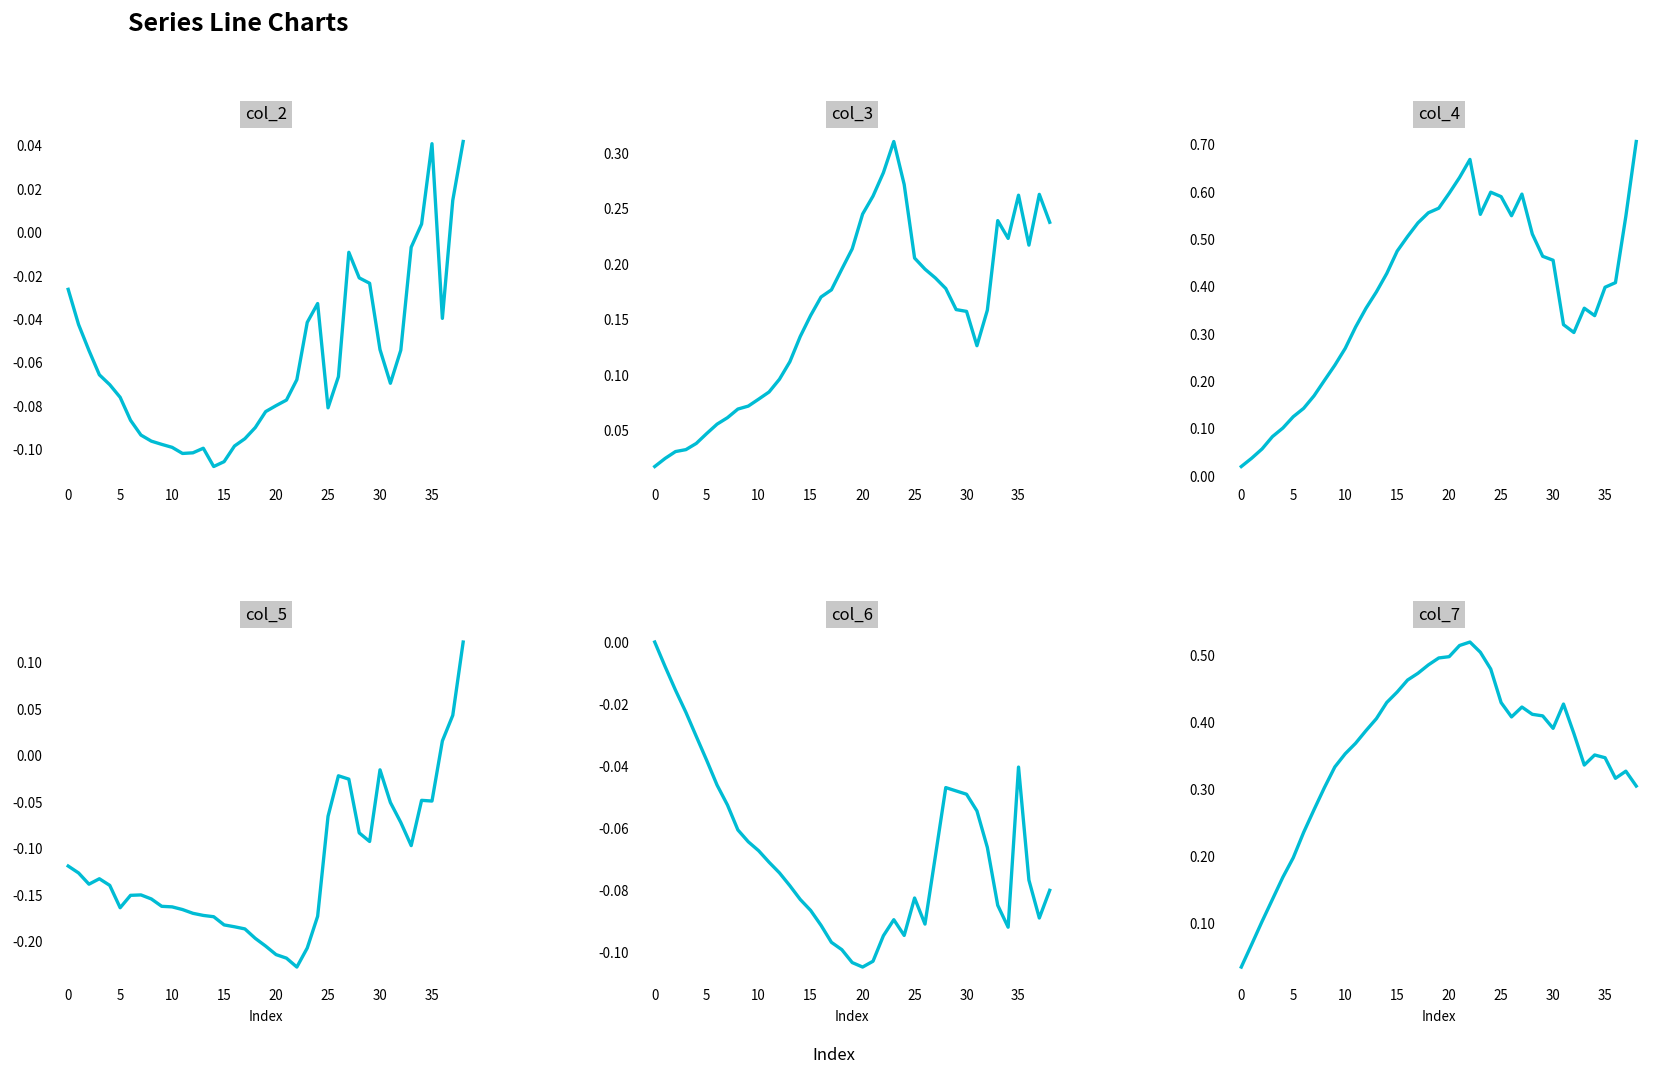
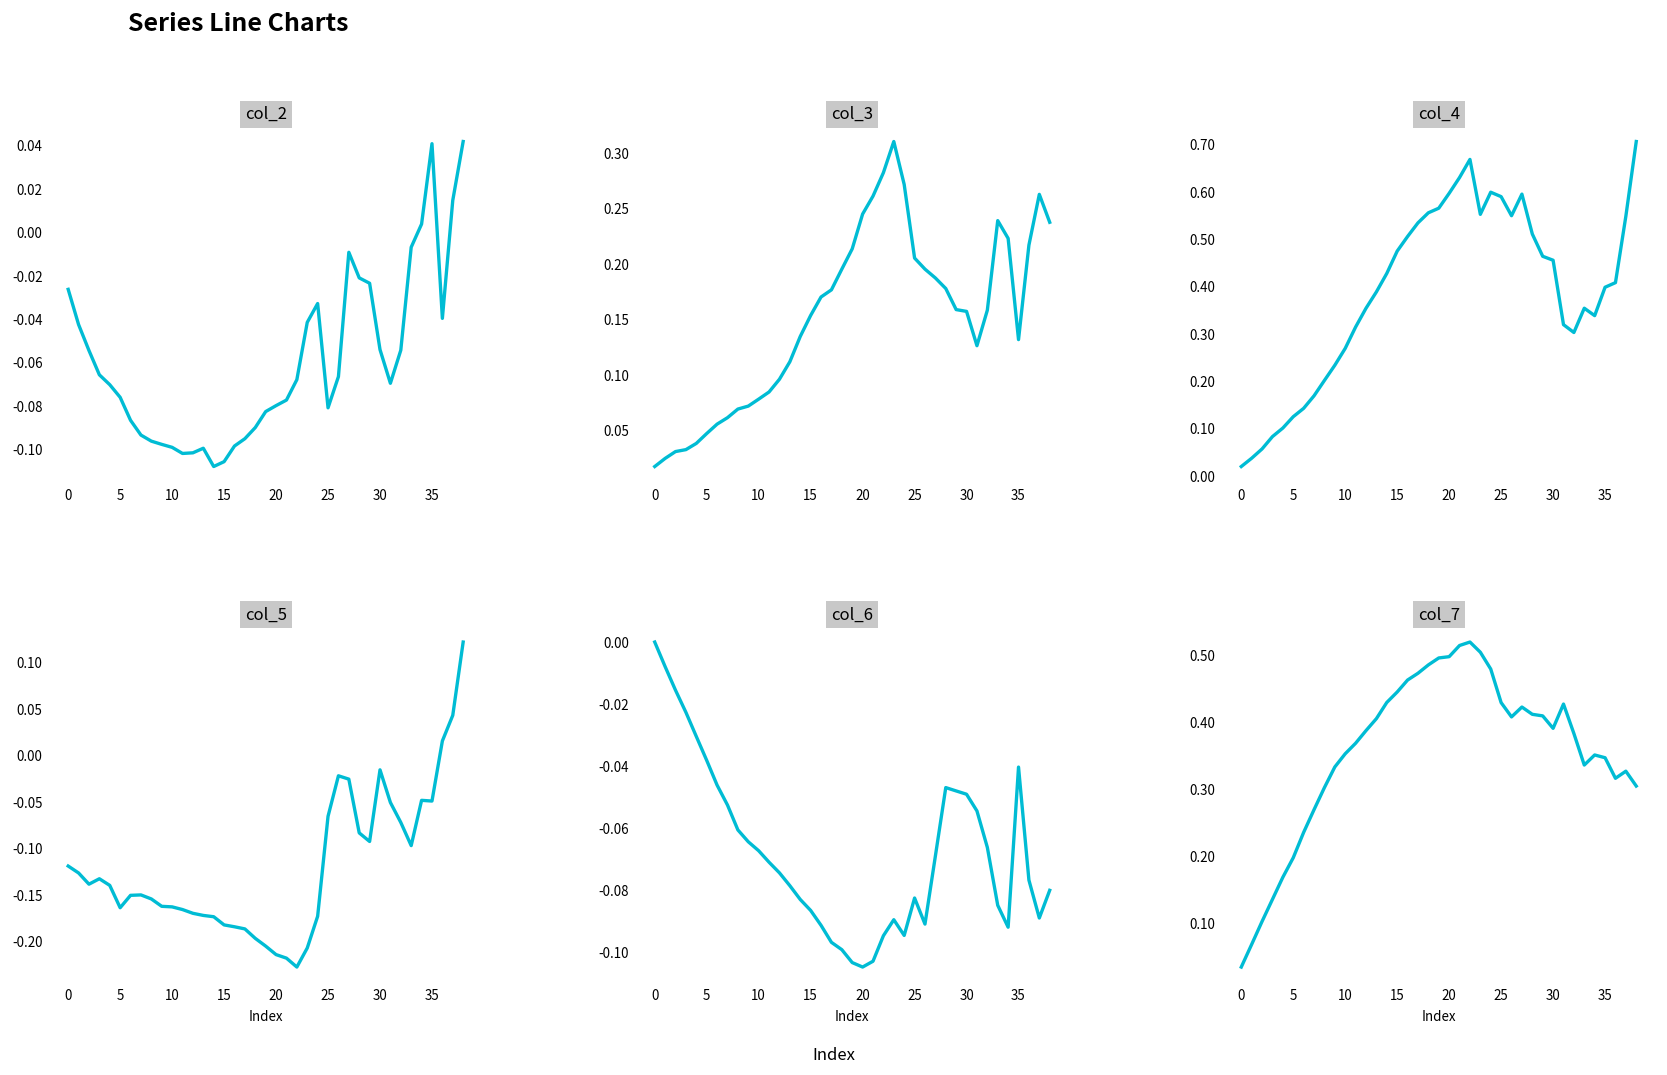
  {
    "col_2": {
      "0": -0.026,
      "5": -0.076,
      "10": -0.099,
      "15": -0.106,
      "20": -0.080,
      "25": -0.081,
      "30": -0.054,
      "35": 0.041
    },
    "col_3": {
      "0": 0.02,
      "5": 0.05,
      "10": 0.08,
      "15": 0.15,
      "20": 0.25,
      "25": 0.21,
      "30": 0.16,
-     "35": 0.26
+     "35": 0.13
    },
    "col_4": {
      "0": 0.02,
      "5": 0.13,
      "10": 0.27,
      "15": 0.47,
      "20": 0.60,
      "25": 0.59,
      "30": 0.46,
      "35": 0.40
    },
    "col_5": {
      "0": -0.12,
      "5": -0.16,
      "10": -0.16,
      "15": -0.18,
      "20": -0.21,
      "25": -0.07,
      "30": -0.02,
      "35": -0.05
    },
    "col_6": {
      "0": 0.000,
      "5": -0.038,
      "10": -0.067,
      "15": -0.087,
      "20": -0.105,
      "25": -0.083,
      "30": -0.049,
      "35": -0.040
    },
    "col_7": {
      "0": 0.03,
      "5": 0.20,
      "10": 0.35,
      "15": 0.45,
      "20": 0.50,
      "25": 0.43,
      "30": 0.39,
      "35": 0.35
    }
  }
